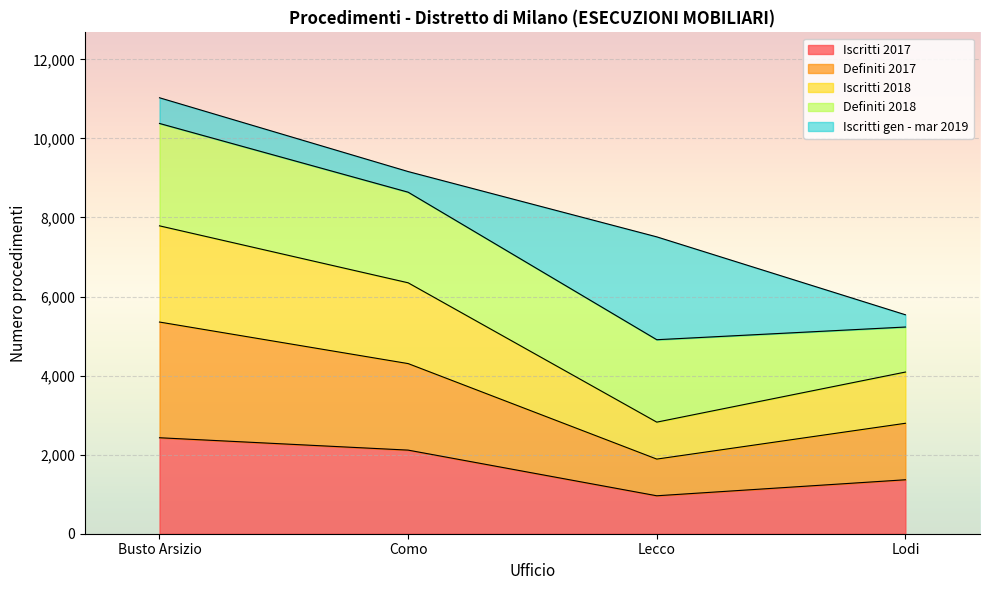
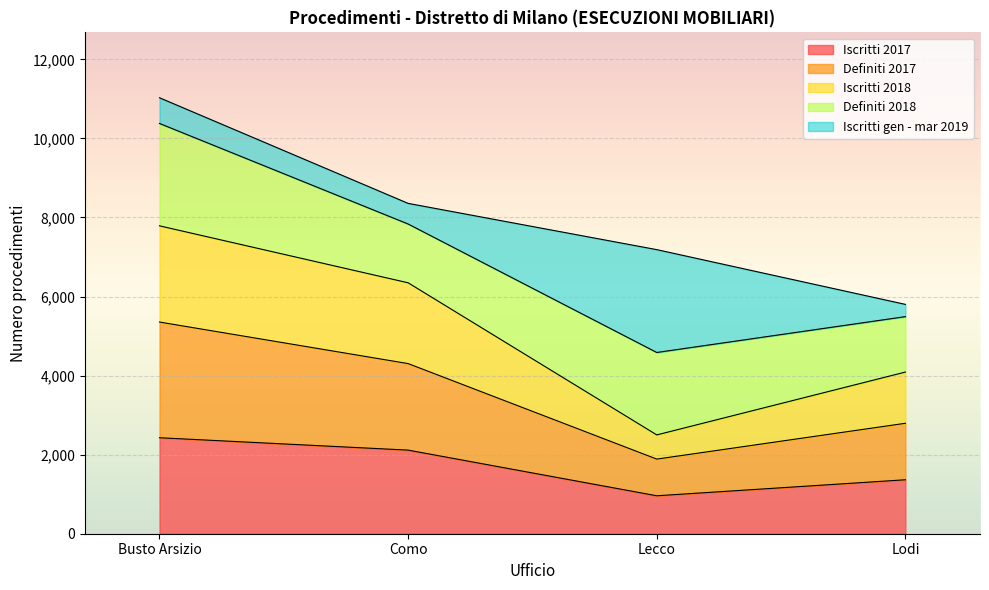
  {
    "Iscritti 2017": {
      "Busto Arsizio": "2,400",
      "Como": "2,100",
      "Lecco": "1,000",
      "Lodi": "1,400"
    },
    "Definiti 2017": {
      "Busto Arsizio": "2,900",
      "Como": "2,200",
      "Lecco": "900",
      "Lodi": "1,400"
    },
    "Iscritti 2018": {
      "Busto Arsizio": "2,400",
      "Como": "2,000",
-     "Lecco": "900",
+     "Lecco": "600",
      "Lodi": "1,300"
    },
    "Definiti 2018": {
      "Busto Arsizio": "2,600",
-     "Como": "2,300",
+     "Como": "1,500",
      "Lecco": "2,100",
-     "Lodi": "1,100"
+     "Lodi": "1,400"
    },
    "Iscritti gen - mar 2019": {
      "Busto Arsizio": "700",
      "Como": "500",
      "Lecco": "2,600",
      "Lodi": "300"
    }
  }
